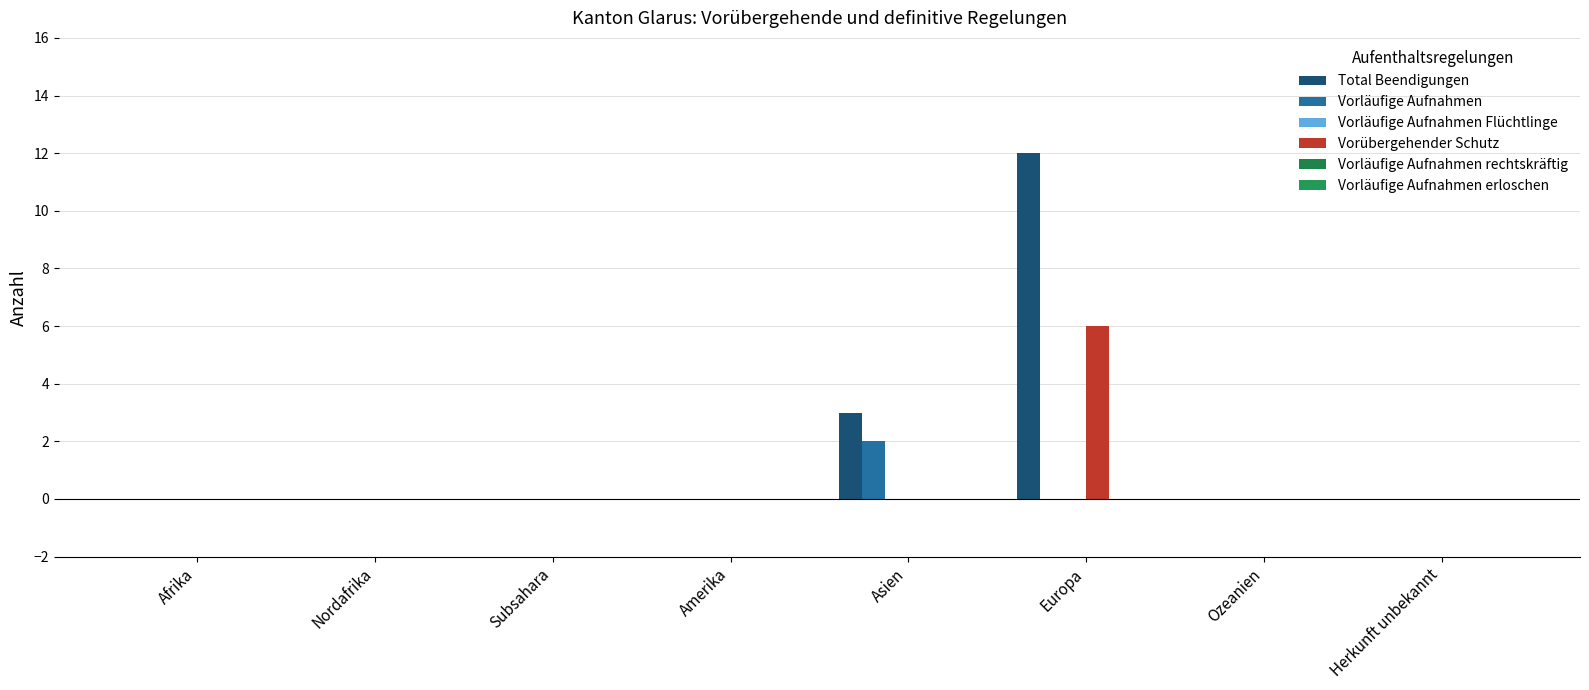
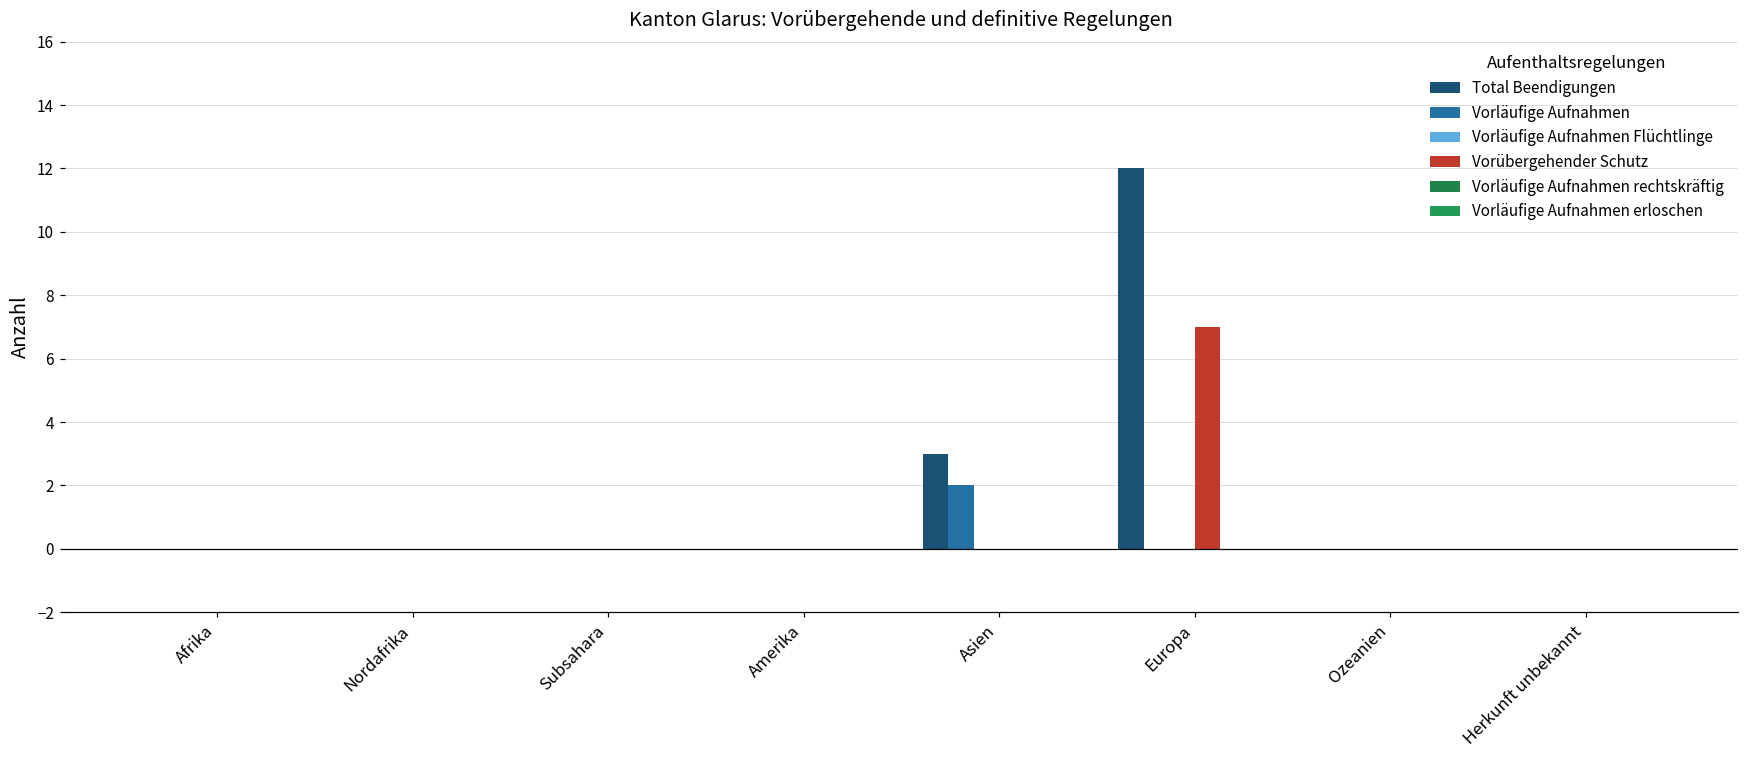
  {
    "Vorläufige Aufnahmen Flüchtlinge": {
      "Afrika": 0,
      "Nordafrika": 0,
      "Subsahara": 0,
      "Amerika": 0,
      "Asien": 0,
      "Europa": 0,
      "Ozeanien": 0,
      "Herkunft unbekannt": 0
    },
    "Vorübergehender Schutz": {
      "Afrika": 0,
      "Nordafrika": 0,
      "Subsahara": 0,
      "Amerika": 0,
      "Asien": 0,
-     "Europa": 6,
+     "Europa": 7,
      "Ozeanien": 0,
      "Herkunft unbekannt": 0
    }
  }
